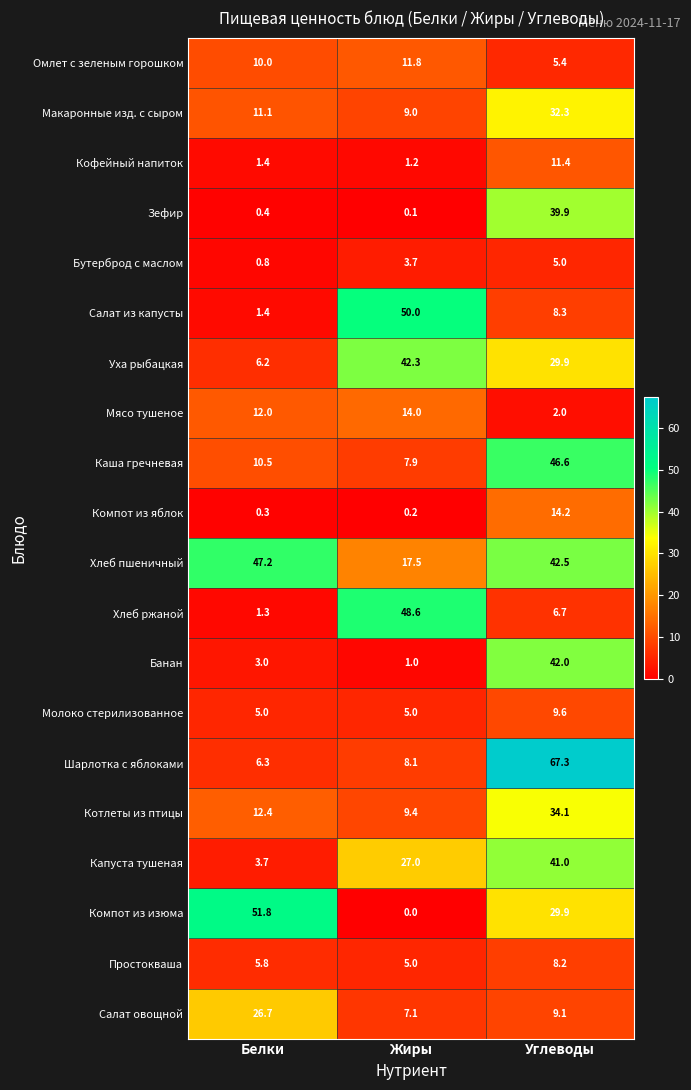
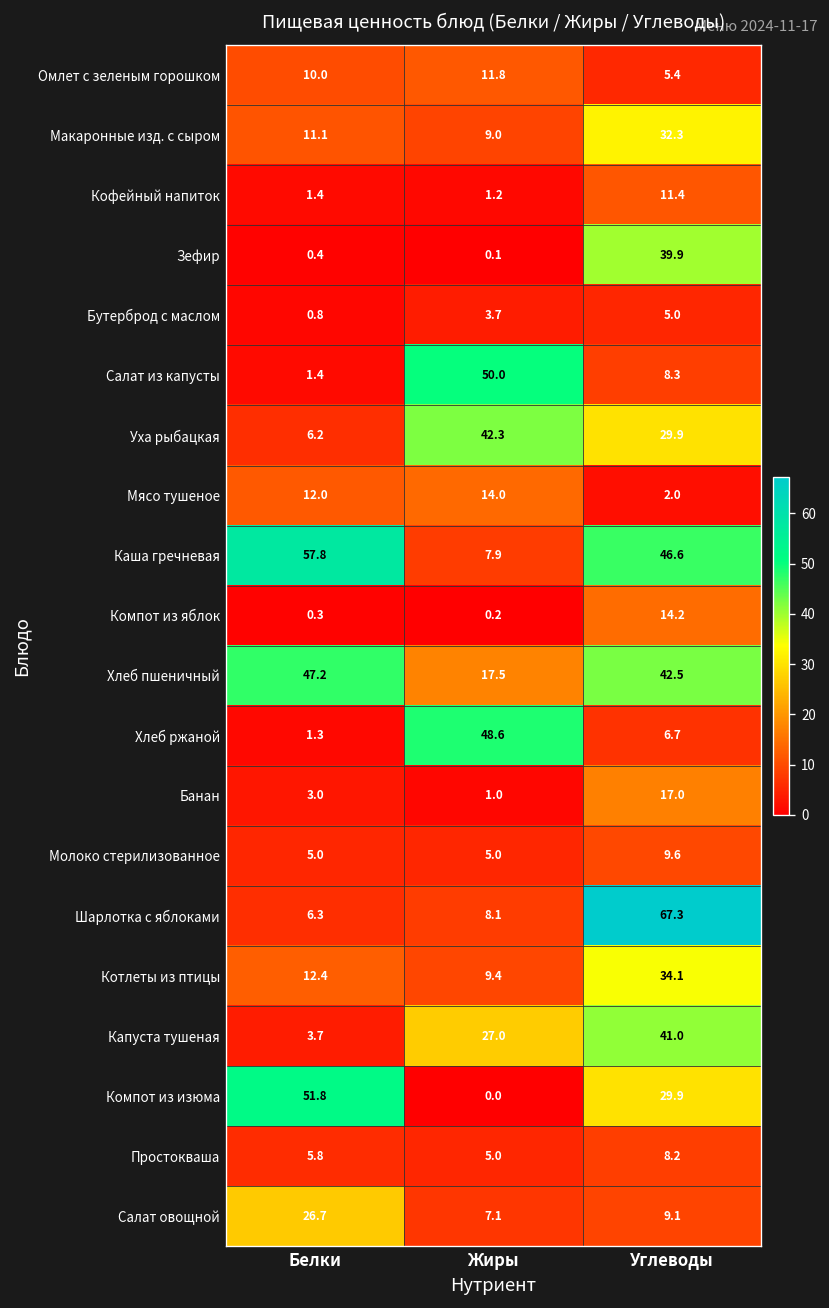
  {
    "Омлет с зеленым горошком": {
      "Белки": 10.0,
      "Жиры": 11.8,
      "Углеводы": 5.4
    },
    "Макаронные изд. с сыром": {
      "Белки": 11.1,
      "Жиры": 9.0,
      "Углеводы": 32.3
    },
    "Кофейный напиток": {
      "Белки": 1.4,
      "Жиры": 1.2,
      "Углеводы": 11.4
    },
    "Зефир": {
      "Белки": 0.4,
      "Жиры": 0.1,
      "Углеводы": 39.9
    },
    "Бутерброд с маслом": {
      "Белки": 0.8,
      "Жиры": 3.7,
      "Углеводы": 5.0
    },
    "Салат из капусты": {
      "Белки": 1.4,
      "Жиры": 50.0,
      "Углеводы": 8.3
    },
    "Уха рыбацкая": {
      "Белки": 6.2,
      "Жиры": 42.3,
      "Углеводы": 29.9
    },
    "Мясо тушеное": {
      "Белки": 12.0,
      "Жиры": 14.0,
      "Углеводы": 2.0
    },
    "Каша гречневая": {
-     "Белки": 10.5,
+     "Белки": 57.8,
      "Жиры": 7.9,
      "Углеводы": 46.6
    },
    "Компот из яблок": {
      "Белки": 0.3,
      "Жиры": 0.2,
      "Углеводы": 14.2
    },
    "Хлеб пшеничный": {
      "Белки": 47.2,
      "Жиры": 17.5,
      "Углеводы": 42.5
    },
    "Хлеб ржаной": {
      "Белки": 1.3,
      "Жиры": 48.6,
      "Углеводы": 6.7
    },
    "Банан": {
      "Белки": 3.0,
      "Жиры": 1.0,
-     "Углеводы": 42.0
+     "Углеводы": 17.0
    },
    "Молоко стерилизованное": {
      "Белки": 5.0,
      "Жиры": 5.0,
      "Углеводы": 9.6
    },
    "Шарлотка с яблоками": {
      "Белки": 6.3,
      "Жиры": 8.1,
      "Углеводы": 67.3
    },
    "Котлеты из птицы": {
      "Белки": 12.4,
      "Жиры": 9.4,
      "Углеводы": 34.1
    },
    "Капуста тушеная": {
      "Белки": 3.7,
      "Жиры": 27.0,
      "Углеводы": 41.0
    },
    "Компот из изюма": {
      "Белки": 51.8,
      "Жиры": 0.0,
      "Углеводы": 29.9
    },
    "Простокваша": {
      "Белки": 5.8,
      "Жиры": 5.0,
      "Углеводы": 8.2
    },
    "Салат овощной": {
      "Белки": 26.7,
      "Жиры": 7.1,
      "Углеводы": 9.1
    }
  }
